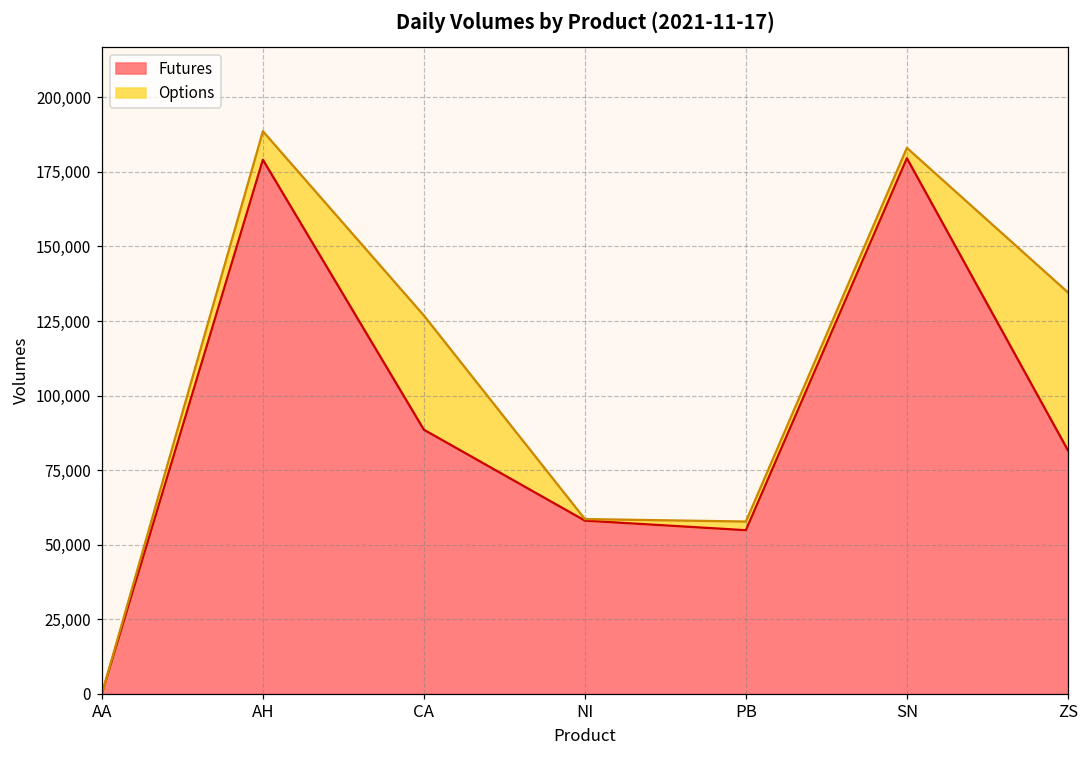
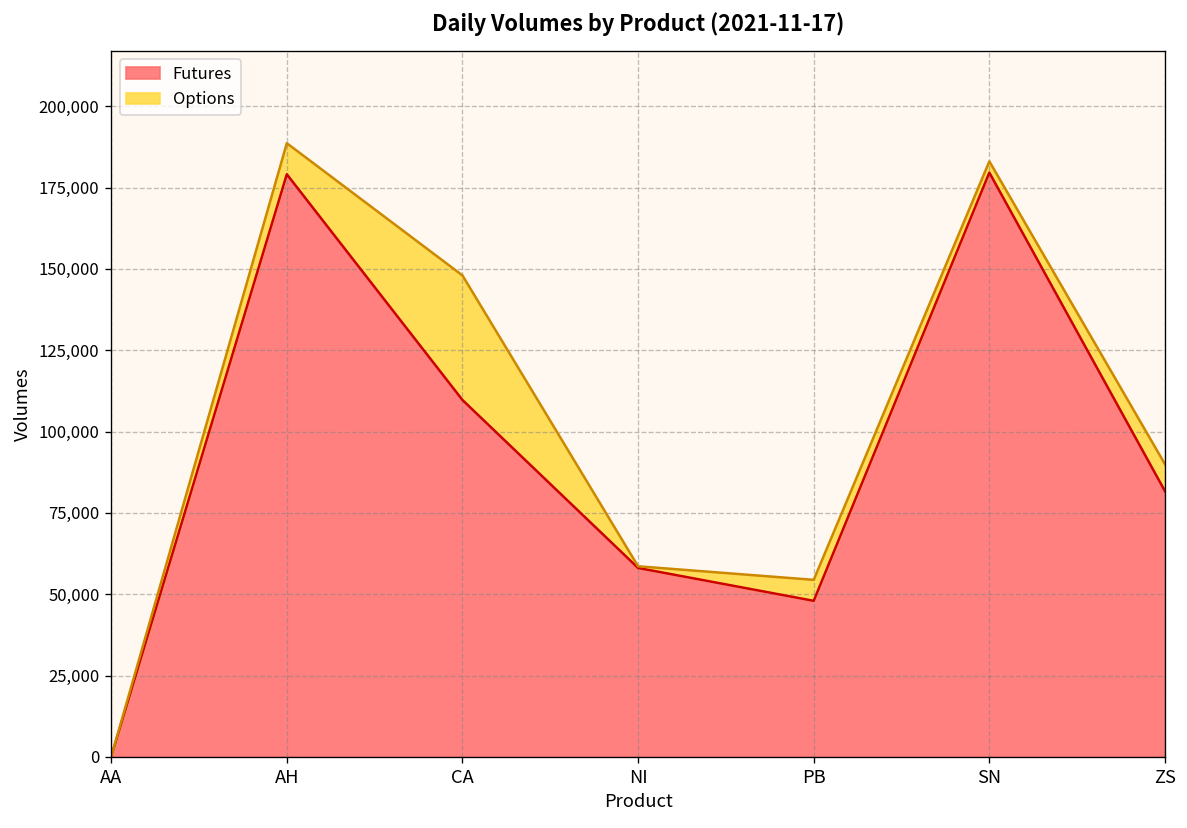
  {
    "Futures": {
      "AH": "179,000",
-     "CA": "89,000",
-     "PB": "55,000",
+     "CA": "110,000",
+     "PB": "48,000",
      "SN": "180,000",
      "ZS": "82,000"
    },
    "Options": {
      "AH": "10,000",
      "CA": "38,000",
-     "PB": "3,000",
+     "PB": "6,000",
      "SN": "3,000",
-     "ZS": "53,000"
+     "ZS": "8,000"
    }
  }
